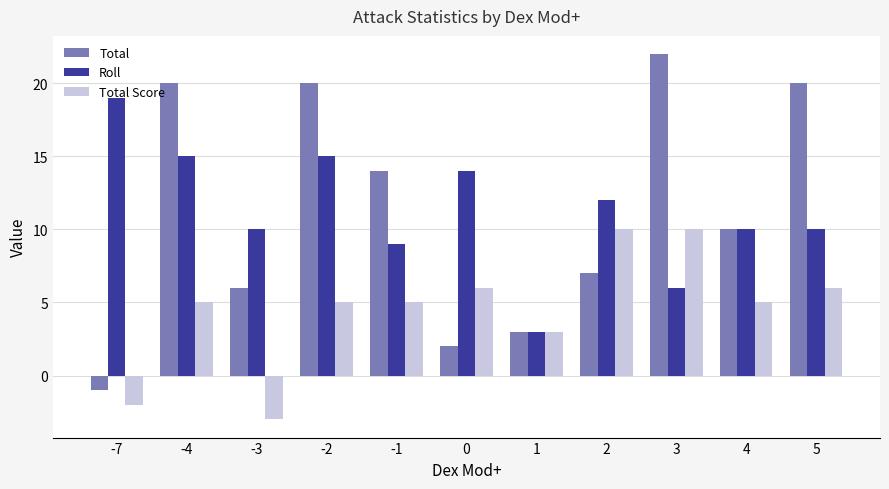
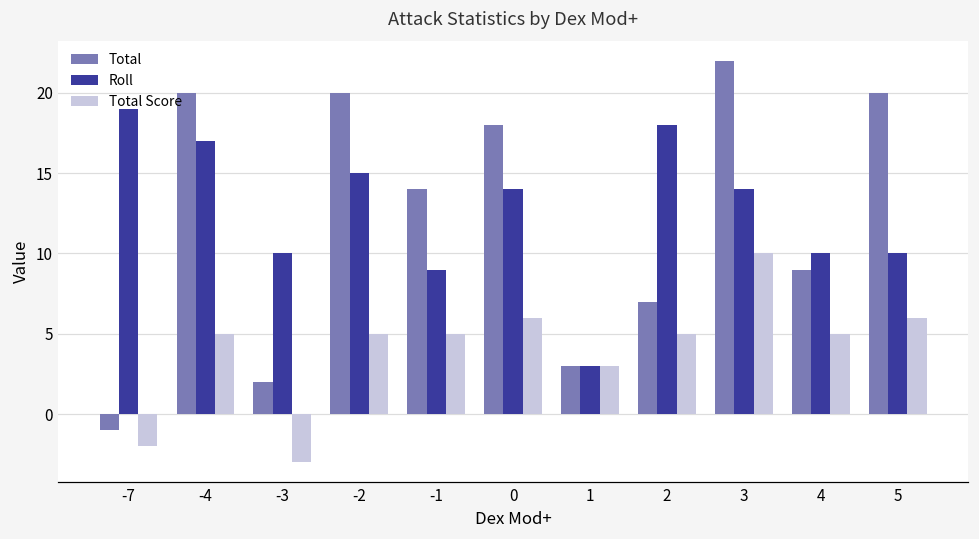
  {
    "Total": {
      "-7": -1,
      "-4": 20,
-     "-3": 6,
+     "-3": 2,
      "-2": 20,
      "-1": 14,
-     "0": 2,
+     "0": 18,
      "1": 3,
      "2": 7,
      "3": 22,
-     "4": 10,
+     "4": 9,
      "5": 20
    },
    "Roll": {
      "-7": 19,
-     "-4": 15,
+     "-4": 17,
      "-3": 10,
      "-2": 15,
      "-1": 9,
      "0": 14,
      "1": 3,
-     "2": 12,
-     "3": 6,
+     "2": 18,
+     "3": 14,
      "4": 10,
      "5": 10
    },
    "Total Score": {
      "-7": -2,
      "-4": 5,
      "-3": -3,
      "-2": 5,
      "-1": 5,
      "0": 6,
      "1": 3,
-     "2": 10,
+     "2": 5,
      "3": 10,
      "4": 5,
      "5": 6
    }
  }
